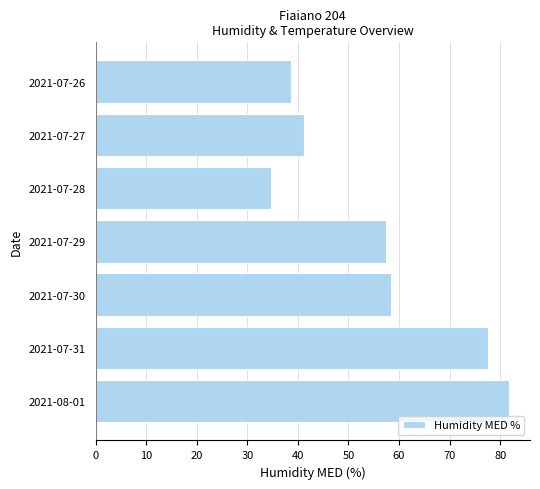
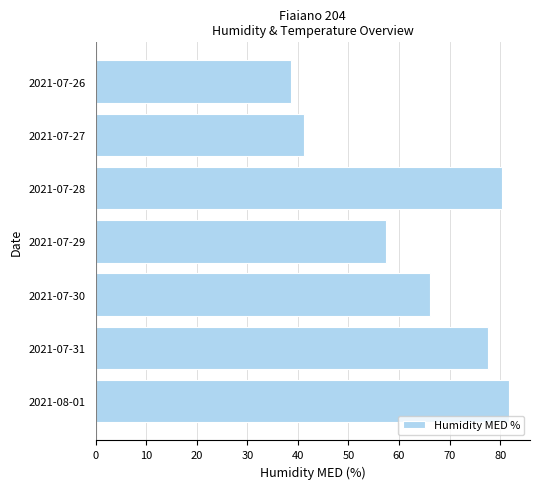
  {
    "2021-07-26": 39,
    "2021-07-27": 41,
-   "2021-07-28": 35,
+   "2021-07-28": 80,
    "2021-07-29": 57,
-   "2021-07-30": 59,
+   "2021-07-30": 66,
    "2021-07-31": 78,
    "2021-08-01": 82
  }
